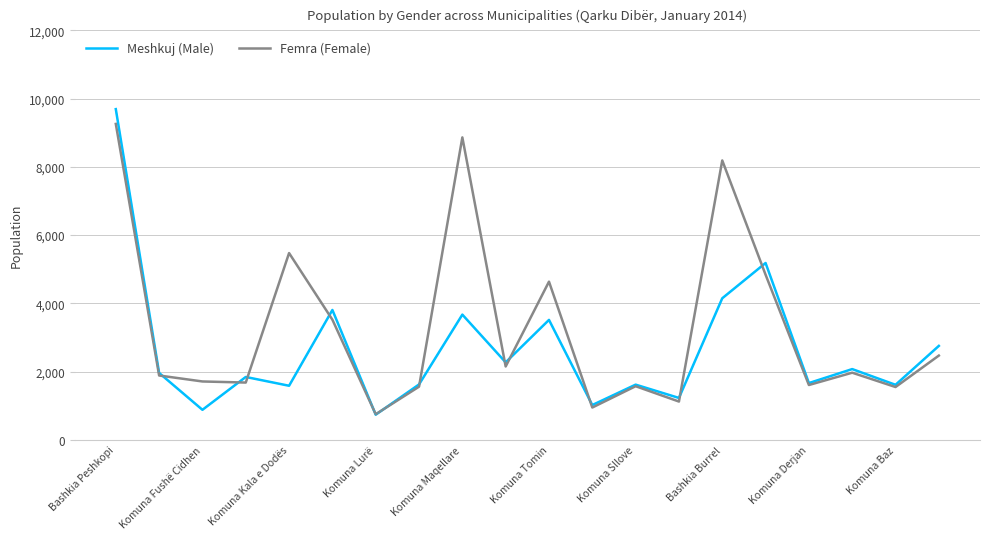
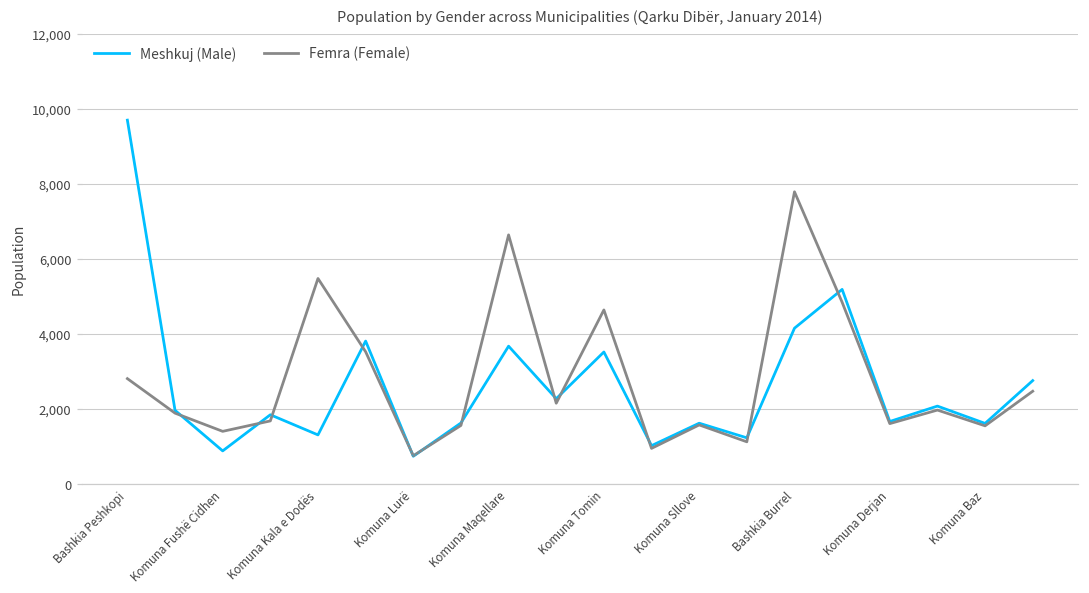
  {
    "Meshkuj (Male)": {
      "Bashkia Peshkopi": "9,700",
      "Komuna Fushë Cidhen": "900",
-     "Komuna Kala e Dodës": "1,600",
+     "Komuna Kala e Dodës": "1,300",
      "Komuna Maqellare": "3,700",
      "Komuna Tomin": "3,500",
      "Bashkia Burrel": "4,100"
    },
    "Femra (Female)": {
-     "Bashkia Peshkopi": "9,300",
-     "Komuna Fushë Cidhen": "1,700",
+     "Bashkia Peshkopi": "2,800",
+     "Komuna Fushë Cidhen": "1,400",
      "Komuna Kala e Dodës": "5,500",
-     "Komuna Maqellare": "8,900",
+     "Komuna Maqellare": "6,600",
      "Komuna Tomin": "4,600",
-     "Bashkia Burrel": "8,200"
+     "Bashkia Burrel": "7,800"
    }
  }
